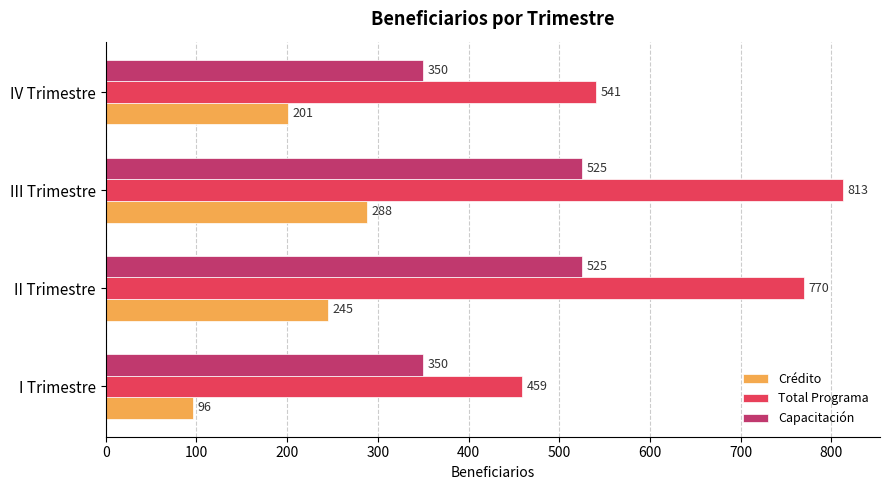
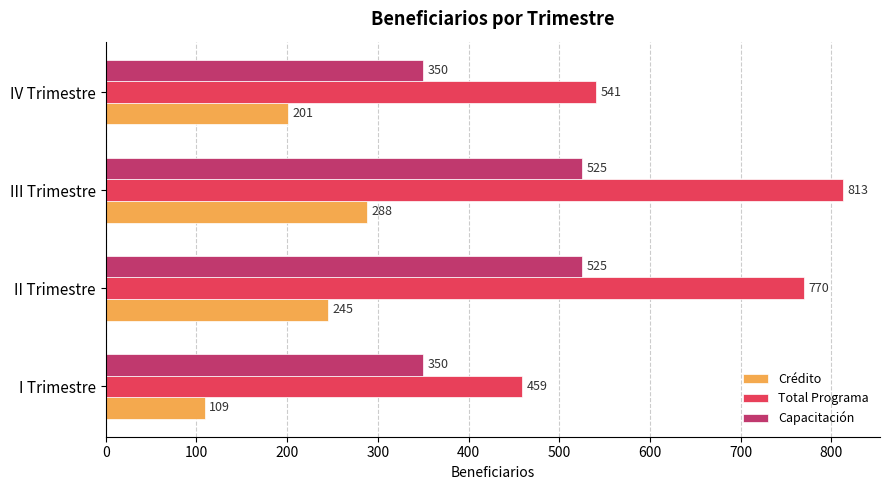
  {
    "Crédito": {
      "IV Trimestre": 201,
      "III Trimestre": 288,
      "II Trimestre": 245,
-     "I Trimestre": 96
+     "I Trimestre": 109
    }
  }
